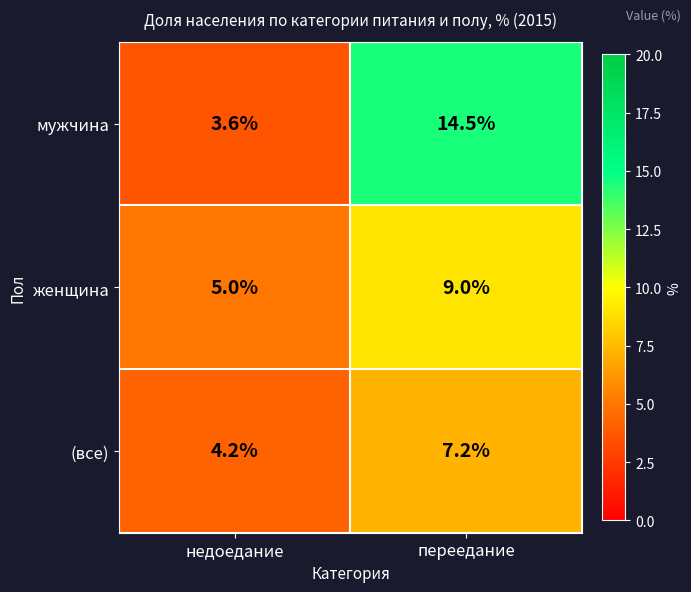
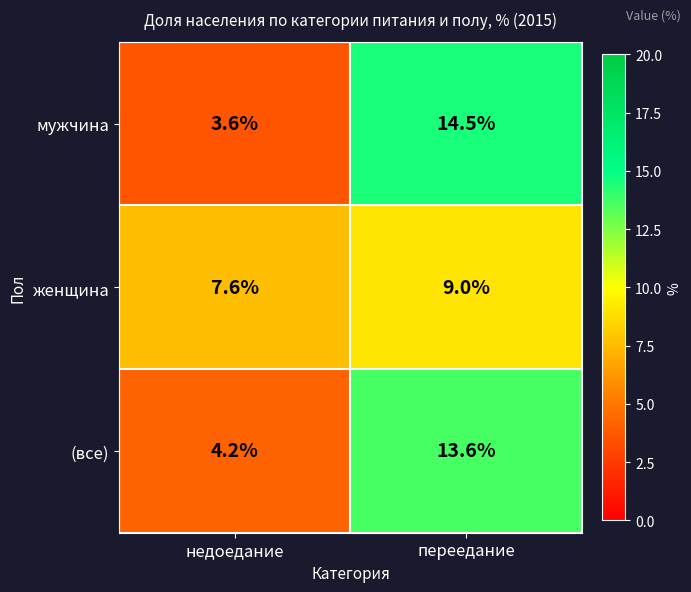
  {
    "мужчина": {
      "недоедание": "3.6%",
      "переедание": "14.5%"
    },
    "женщина": {
-     "недоедание": "5.0%",
+     "недоедание": "7.6%",
      "переедание": "9.0%"
    },
    "(все)": {
      "недоедание": "4.2%",
-     "переедание": "7.2%"
+     "переедание": "13.6%"
    }
  }
